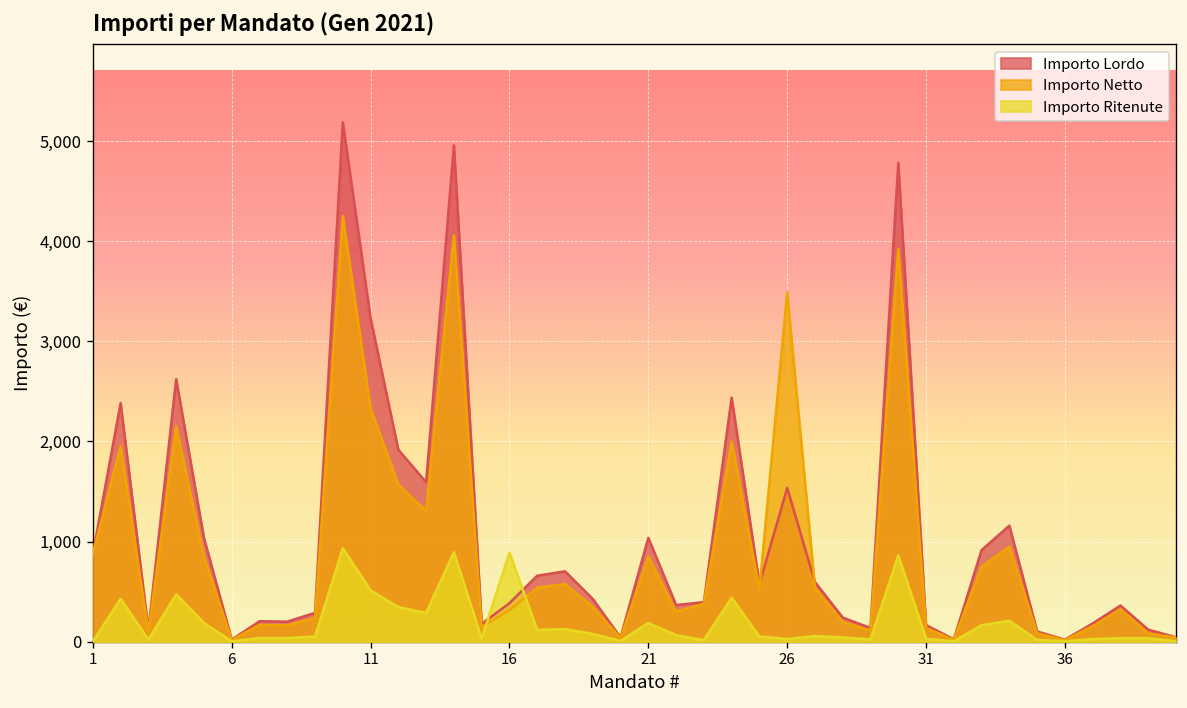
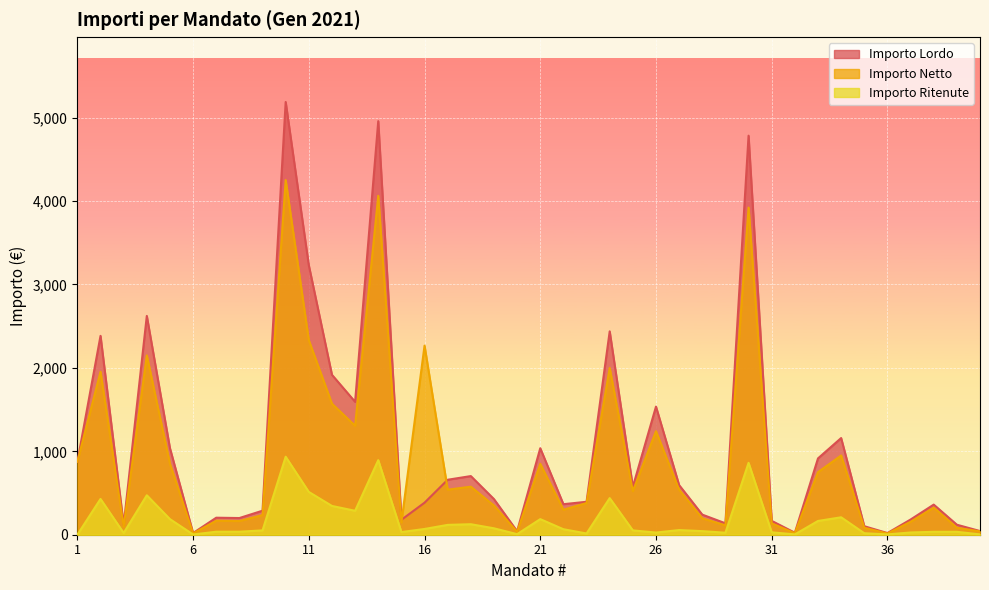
  {
    "Importo Lordo": {
      "11": "3,200",
      "16": "400",
      "21": "1,000",
      "26": "1,500"
    },
    "Importo Netto": {
      "11": "2,300",
-     "16": "300",
+     "16": "2,300",
      "21": "900",
-     "26": "3,500"
+     "26": "1,200"
    },
    "Importo Ritenute": {
      "1": "0",
      "11": "500",
-     "16": "900",
+     "16": "100",
      "21": "200",
      "26": "0",
      "31": "0"
    }
  }
